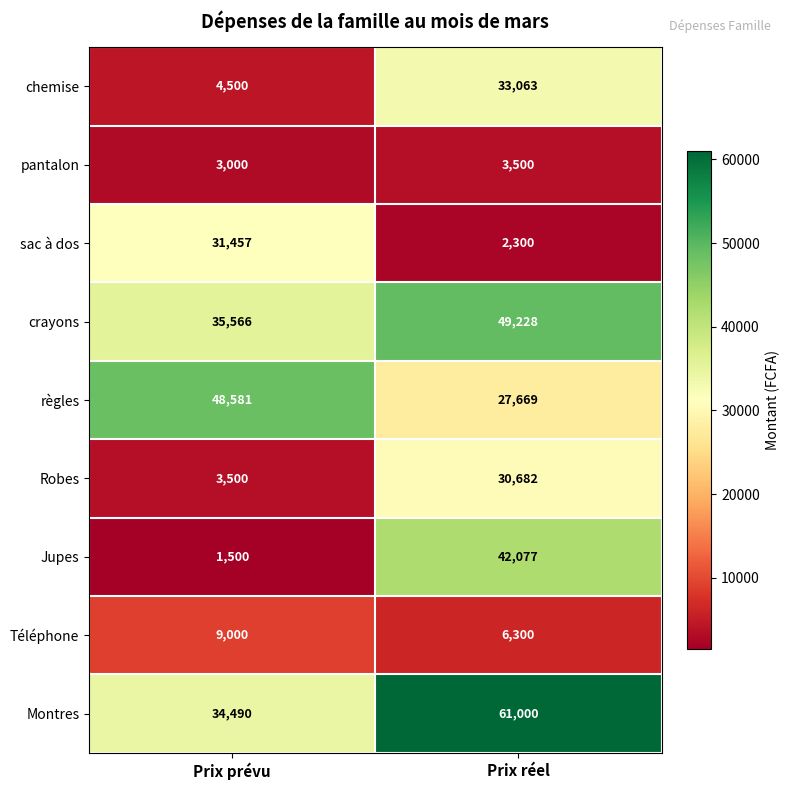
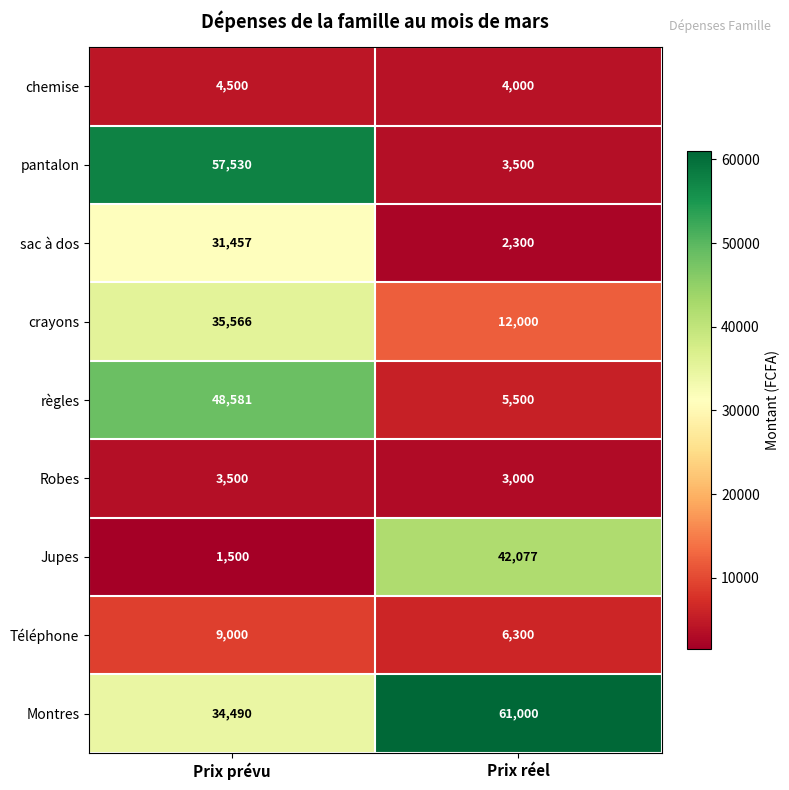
  {
    "chemise": {
      "Prix prévu": "4,500",
-     "Prix réel": "33,063"
+     "Prix réel": "4,000"
    },
    "pantalon": {
-     "Prix prévu": "3,000",
+     "Prix prévu": "57,530",
      "Prix réel": "3,500"
    },
    "sac à dos": {
      "Prix prévu": "31,457",
      "Prix réel": "2,300"
    },
    "crayons": {
      "Prix prévu": "35,566",
-     "Prix réel": "49,228"
+     "Prix réel": "12,000"
    },
    "règles": {
      "Prix prévu": "48,581",
-     "Prix réel": "27,669"
+     "Prix réel": "5,500"
    },
    "Robes": {
      "Prix prévu": "3,500",
-     "Prix réel": "30,682"
+     "Prix réel": "3,000"
    },
    "Jupes": {
      "Prix prévu": "1,500",
      "Prix réel": "42,077"
    },
    "Téléphone": {
      "Prix prévu": "9,000",
      "Prix réel": "6,300"
    },
    "Montres": {
      "Prix prévu": "34,490",
      "Prix réel": "61,000"
    }
  }
